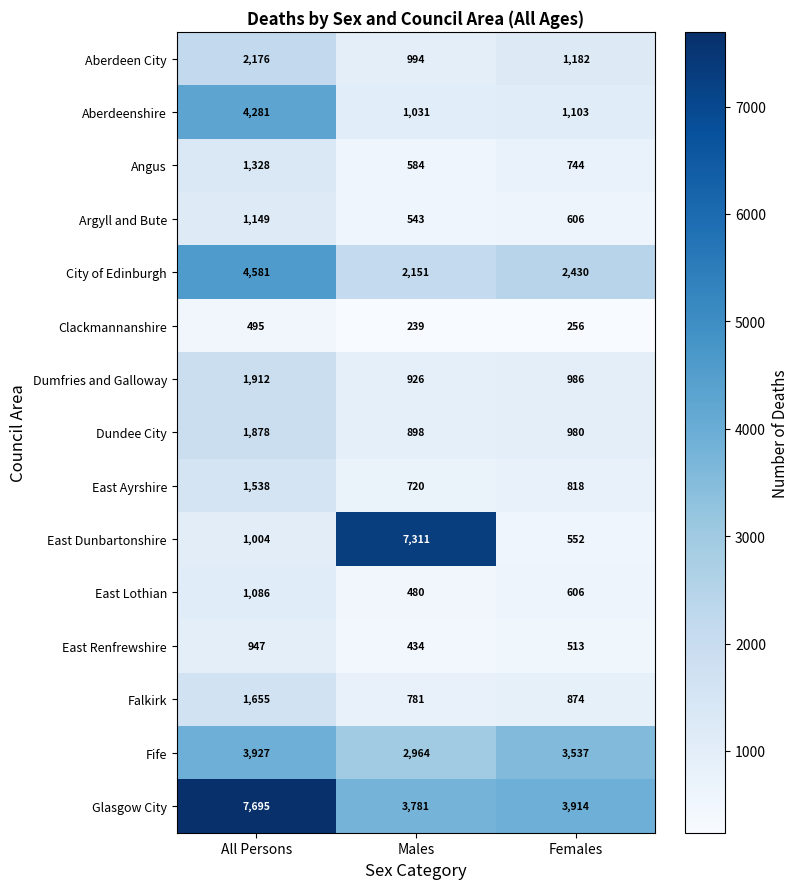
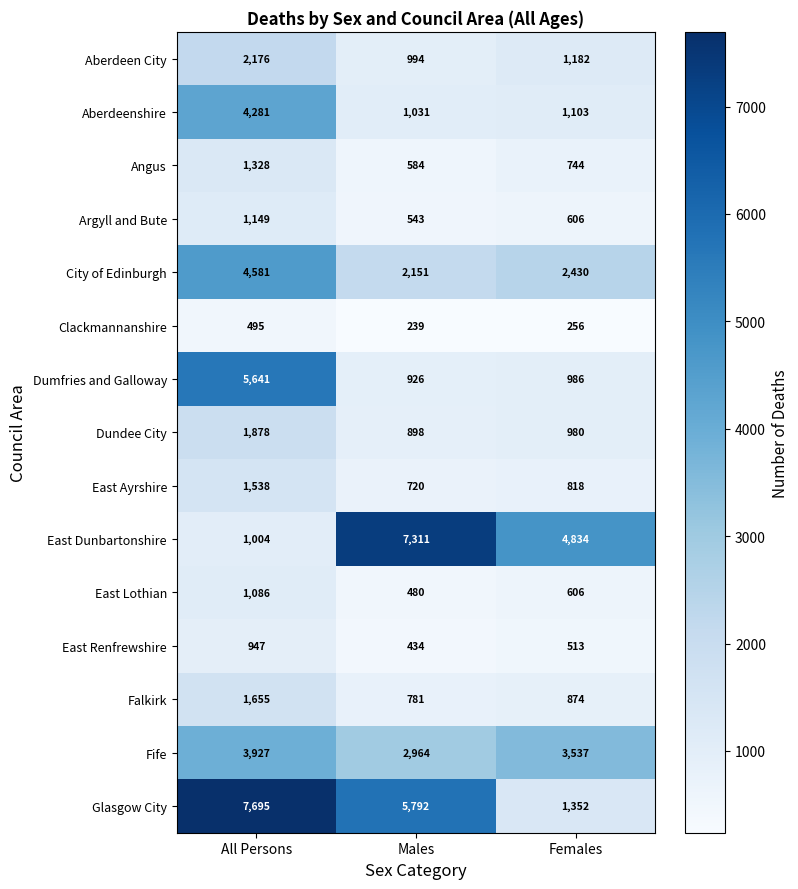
  {
    "Aberdeen City": {
      "All Persons": "2,176",
      "Males": "994",
      "Females": "1,182"
    },
    "Aberdeenshire": {
      "All Persons": "4,281",
      "Males": "1,031",
      "Females": "1,103"
    },
    "Angus": {
      "All Persons": "1,328",
      "Males": "584",
      "Females": "744"
    },
    "Argyll and Bute": {
      "All Persons": "1,149",
      "Males": "543",
      "Females": "606"
    },
    "City of Edinburgh": {
      "All Persons": "4,581",
      "Males": "2,151",
      "Females": "2,430"
    },
    "Clackmannanshire": {
      "All Persons": "495",
      "Males": "239",
      "Females": "256"
    },
    "Dumfries and Galloway": {
-     "All Persons": "1,912",
+     "All Persons": "5,641",
      "Males": "926",
      "Females": "986"
    },
    "Dundee City": {
      "All Persons": "1,878",
      "Males": "898",
      "Females": "980"
    },
    "East Ayrshire": {
      "All Persons": "1,538",
      "Males": "720",
      "Females": "818"
    },
    "East Dunbartonshire": {
      "All Persons": "1,004",
      "Males": "7,311",
-     "Females": "552"
+     "Females": "4,834"
    },
    "East Lothian": {
      "All Persons": "1,086",
      "Males": "480",
      "Females": "606"
    },
    "East Renfrewshire": {
      "All Persons": "947",
      "Males": "434",
      "Females": "513"
    },
    "Falkirk": {
      "All Persons": "1,655",
      "Males": "781",
      "Females": "874"
    },
    "Fife": {
      "All Persons": "3,927",
      "Males": "2,964",
      "Females": "3,537"
    },
    "Glasgow City": {
      "All Persons": "7,695",
-     "Males": "3,781",
-     "Females": "3,914"
+     "Males": "5,792",
+     "Females": "1,352"
    }
  }
